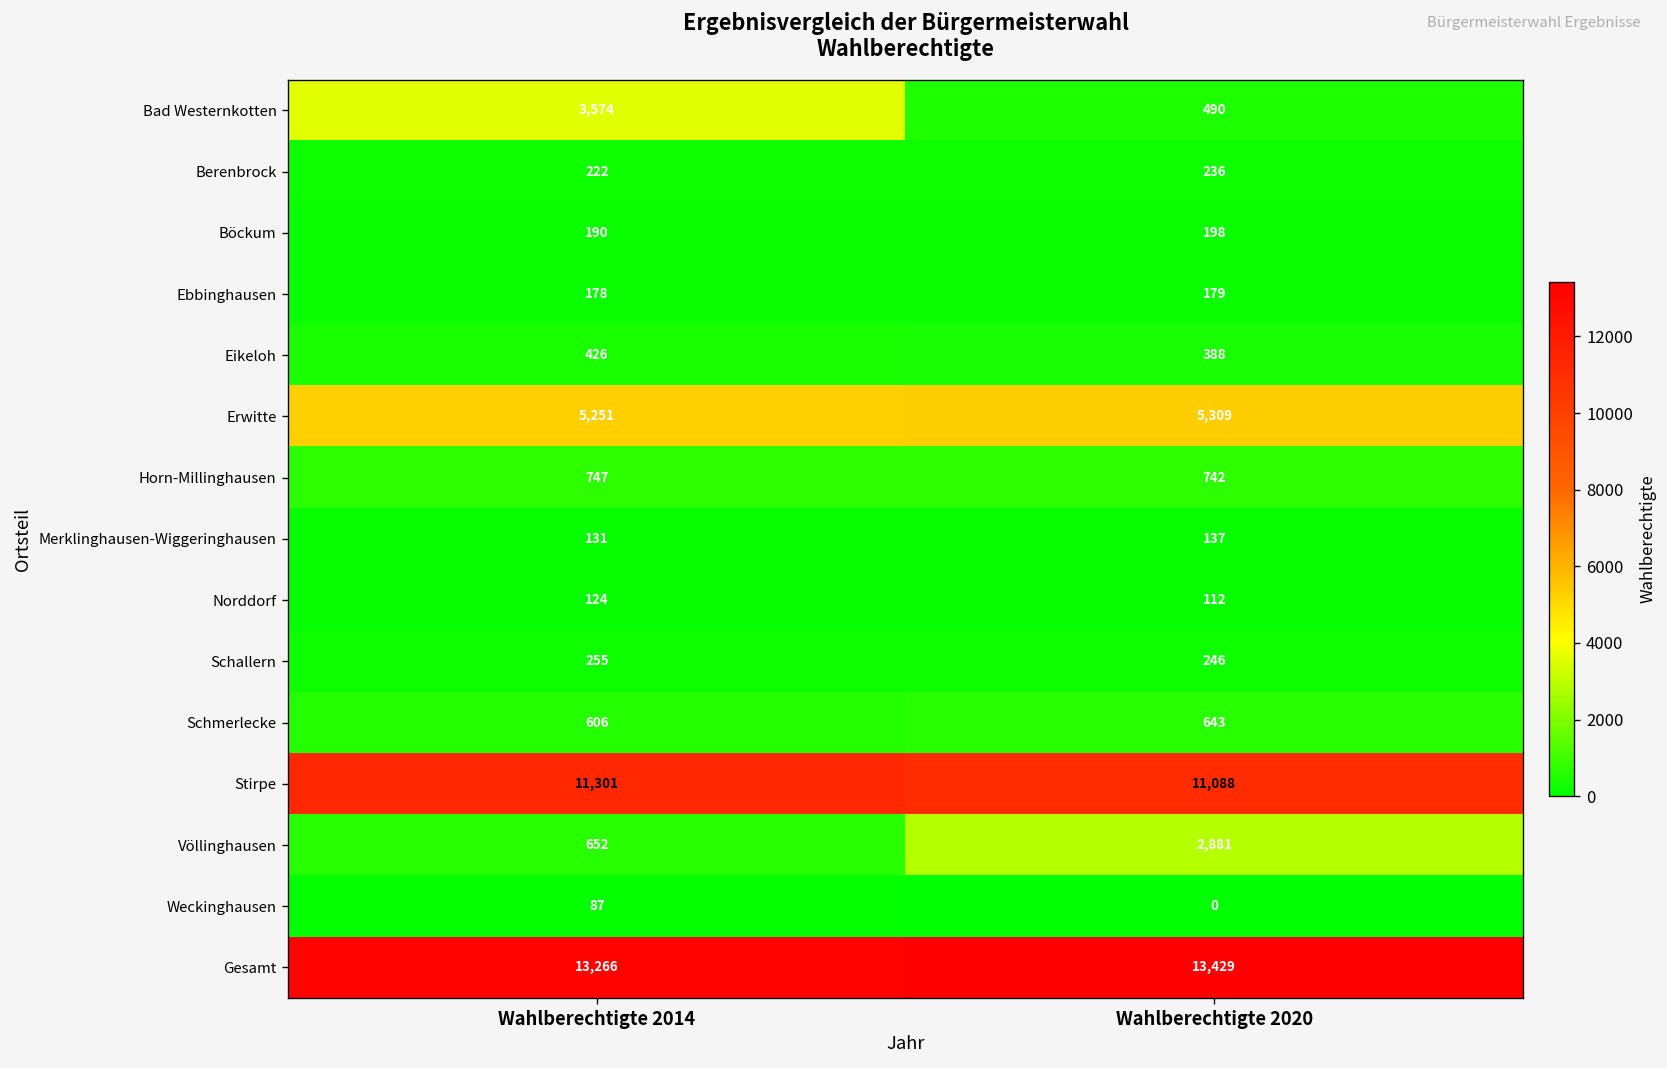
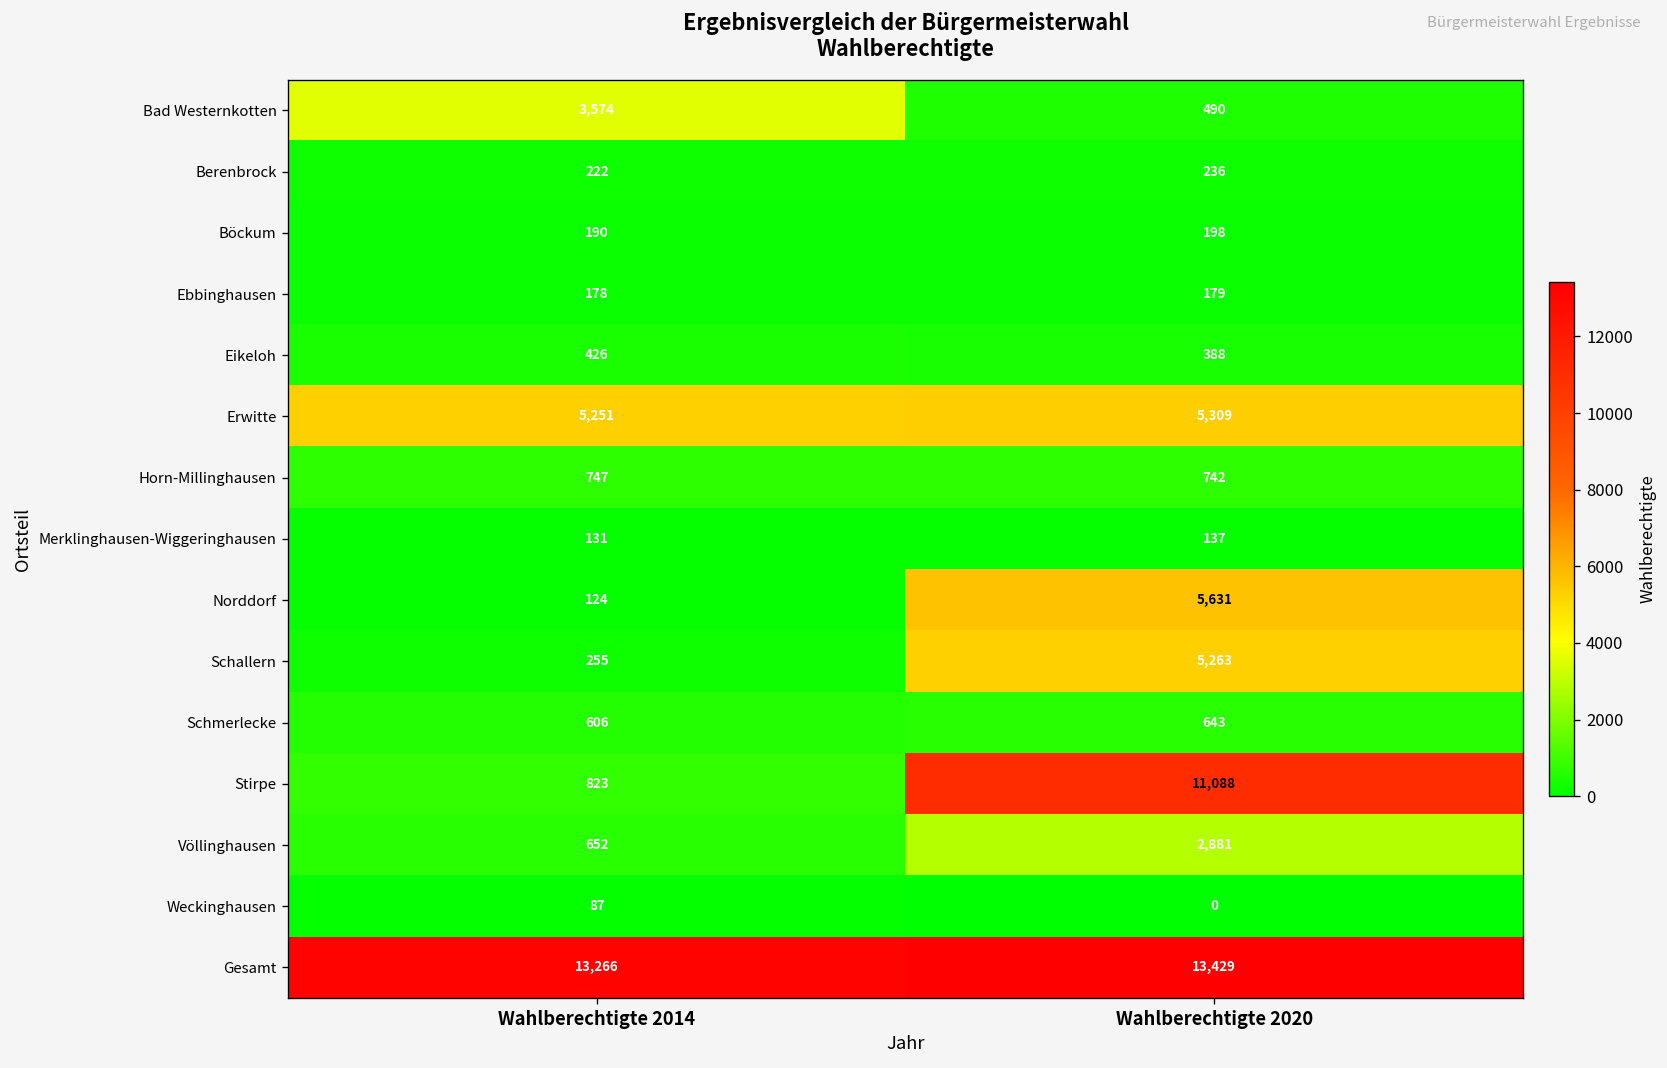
  {
    "Bad Westernkotten": {
      "Wahlberechtigte 2014": "3,574",
      "Wahlberechtigte 2020": "490"
    },
    "Berenbrock": {
      "Wahlberechtigte 2014": "222",
      "Wahlberechtigte 2020": "236"
    },
    "Böckum": {
      "Wahlberechtigte 2014": "190",
      "Wahlberechtigte 2020": "198"
    },
    "Ebbinghausen": {
      "Wahlberechtigte 2014": "178",
      "Wahlberechtigte 2020": "179"
    },
    "Eikeloh": {
      "Wahlberechtigte 2014": "426",
      "Wahlberechtigte 2020": "388"
    },
    "Erwitte": {
      "Wahlberechtigte 2014": "5,251",
      "Wahlberechtigte 2020": "5,309"
    },
    "Horn-Millinghausen": {
      "Wahlberechtigte 2014": "747",
      "Wahlberechtigte 2020": "742"
    },
    "Merklinghausen-Wiggeringhausen": {
      "Wahlberechtigte 2014": "131",
      "Wahlberechtigte 2020": "137"
    },
    "Norddorf": {
      "Wahlberechtigte 2014": "124",
-     "Wahlberechtigte 2020": "112"
+     "Wahlberechtigte 2020": "5,631"
    },
    "Schallern": {
      "Wahlberechtigte 2014": "255",
-     "Wahlberechtigte 2020": "246"
+     "Wahlberechtigte 2020": "5,263"
    },
    "Schmerlecke": {
      "Wahlberechtigte 2014": "606",
      "Wahlberechtigte 2020": "643"
    },
    "Stirpe": {
-     "Wahlberechtigte 2014": "11,301",
+     "Wahlberechtigte 2014": "823",
      "Wahlberechtigte 2020": "11,088"
    },
    "Völlinghausen": {
      "Wahlberechtigte 2014": "652",
      "Wahlberechtigte 2020": "2,881"
    },
    "Weckinghausen": {
      "Wahlberechtigte 2014": "87",
      "Wahlberechtigte 2020": "0"
    },
    "Gesamt": {
      "Wahlberechtigte 2014": "13,266",
      "Wahlberechtigte 2020": "13,429"
    }
  }
